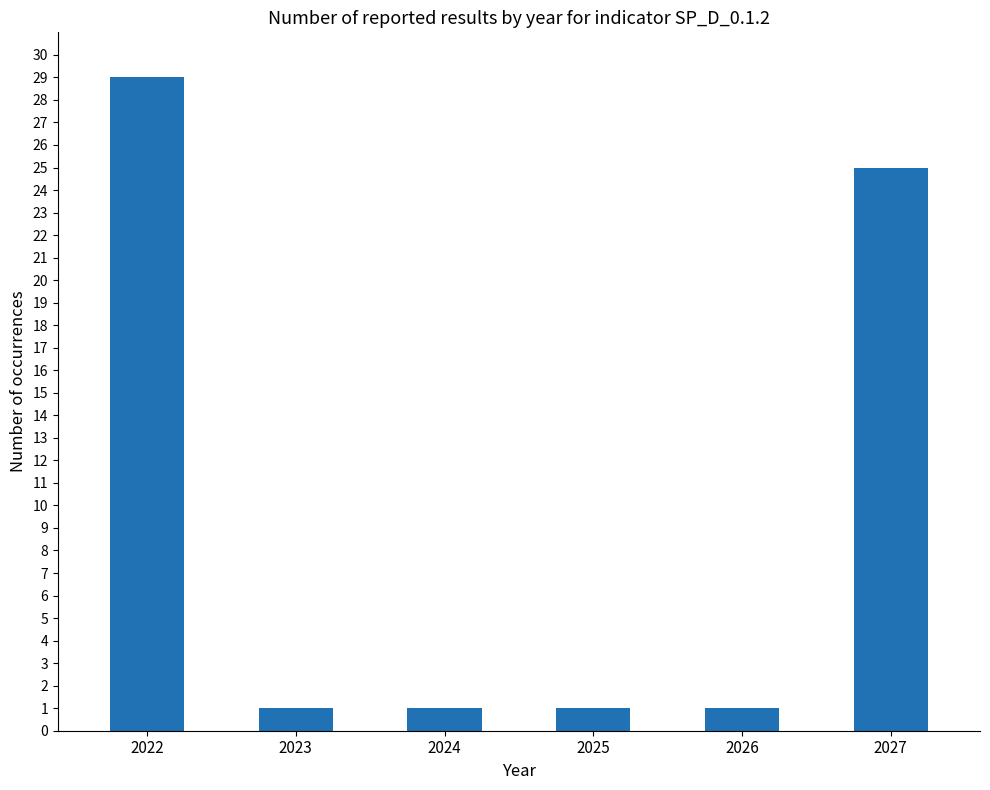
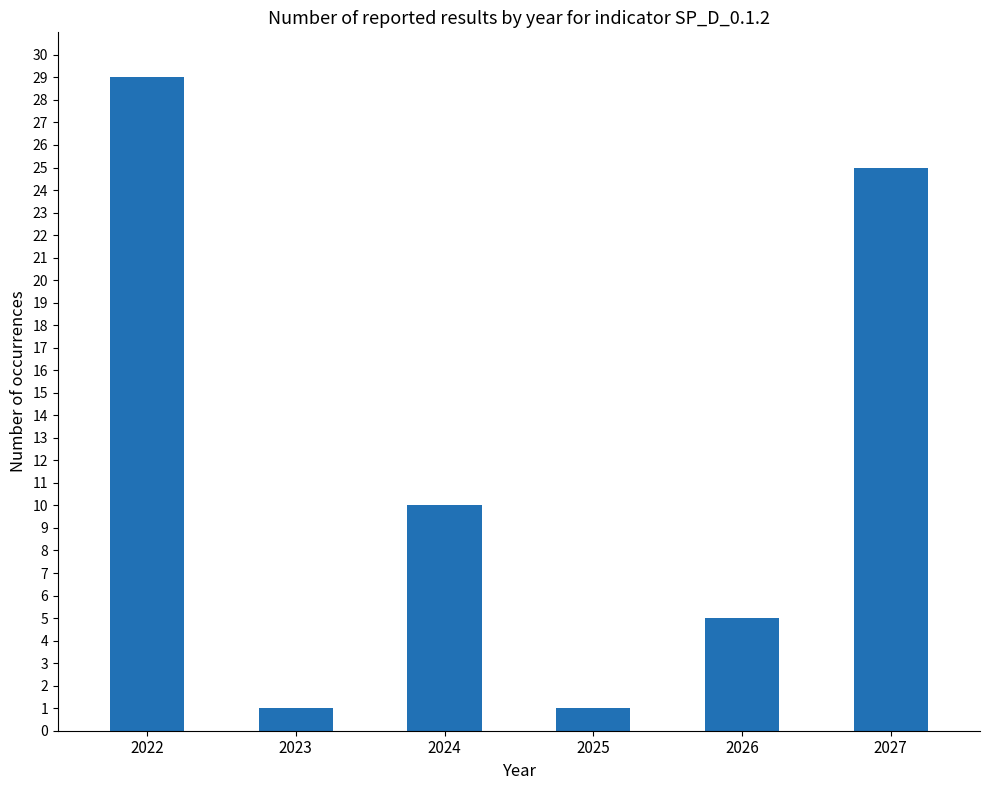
  {
    "2022": 29,
    "2023": 1,
-   "2024": 1,
+   "2024": 10,
    "2025": 1,
-   "2026": 1,
+   "2026": 5,
    "2027": 25
  }
